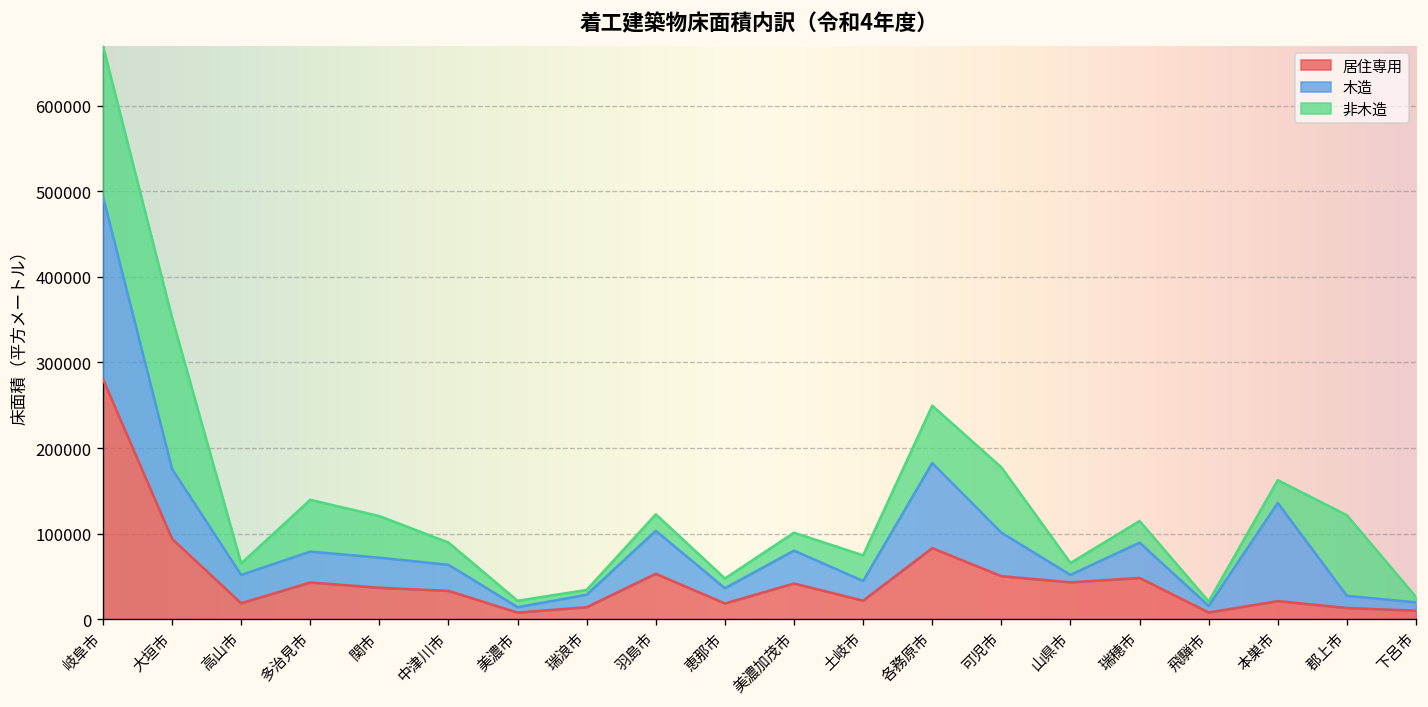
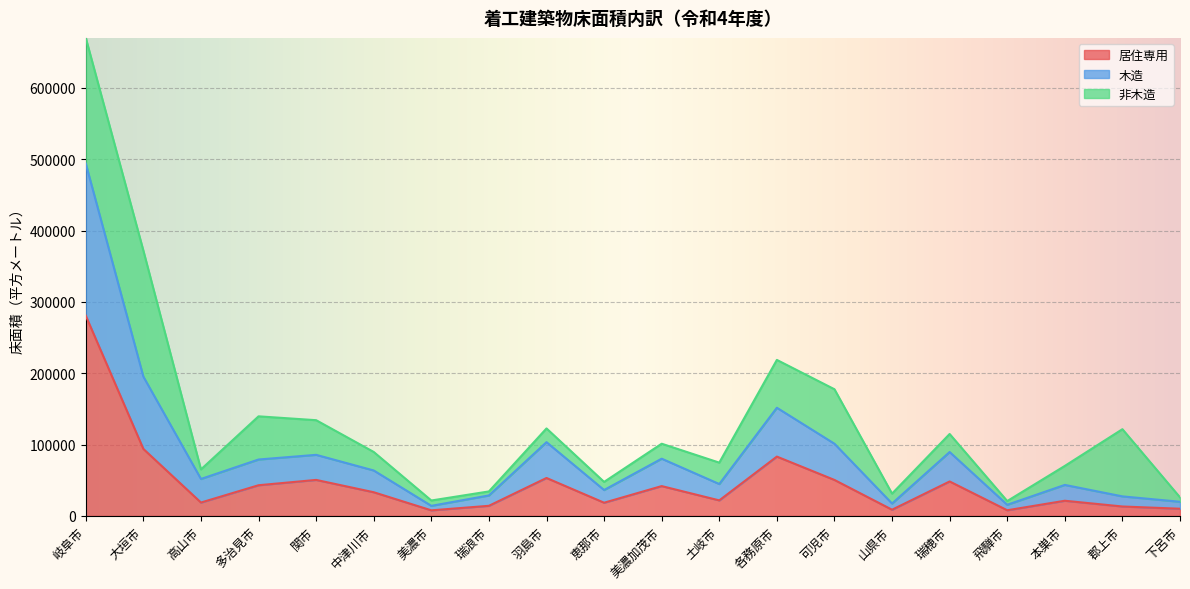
  {
    "居住専用": {
      "岐阜市": 280000,
      "大垣市": 90000,
      "高山市": 20000,
      "多治見市": 40000,
-     "関市": 40000,
+     "関市": 50000,
      "中津川市": 30000,
      "美濃市": 10000,
      "瑞浪市": 10000,
      "羽島市": 50000,
      "恵那市": 20000,
      "美濃加茂市": 40000,
      "土岐市": 20000,
      "各務原市": 80000,
      "可児市": 50000,
-     "山県市": 40000,
+     "山県市": 10000,
      "瑞穂市": 50000,
      "飛騨市": 10000,
      "本巣市": 20000,
      "郡上市": 10000,
      "下呂市": 10000
    },
    "木造": {
      "岐阜市": 210000,
-     "大垣市": 80000,
+     "大垣市": 100000,
      "高山市": 30000,
      "多治見市": 40000,
      "関市": 40000,
      "中津川市": 30000,
      "美濃市": 10000,
      "瑞浪市": 10000,
      "羽島市": 50000,
      "恵那市": 20000,
      "美濃加茂市": 40000,
      "土岐市": 20000,
-     "各務原市": 100000,
+     "各務原市": 70000,
      "可児市": 50000,
      "山県市": 10000,
      "瑞穂市": 40000,
      "飛騨市": 10000,
-     "本巣市": 110000,
+     "本巣市": 20000,
      "郡上市": 10000,
      "下呂市": 10000
    },
    "非木造": {
      "岐阜市": 180000,
      "大垣市": 180000,
      "高山市": 10000,
      "多治見市": 60000,
      "関市": 50000,
      "中津川市": 30000,
      "美濃市": 10000,
      "瑞浪市": 10000,
      "羽島市": 20000,
      "恵那市": 10000,
      "美濃加茂市": 20000,
      "土岐市": 30000,
      "各務原市": 70000,
      "可児市": 80000,
      "山県市": 10000,
      "瑞穂市": 30000,
      "飛騨市": 10000,
      "本巣市": 30000,
      "郡上市": 90000,
      "下呂市": 10000
    }
  }
